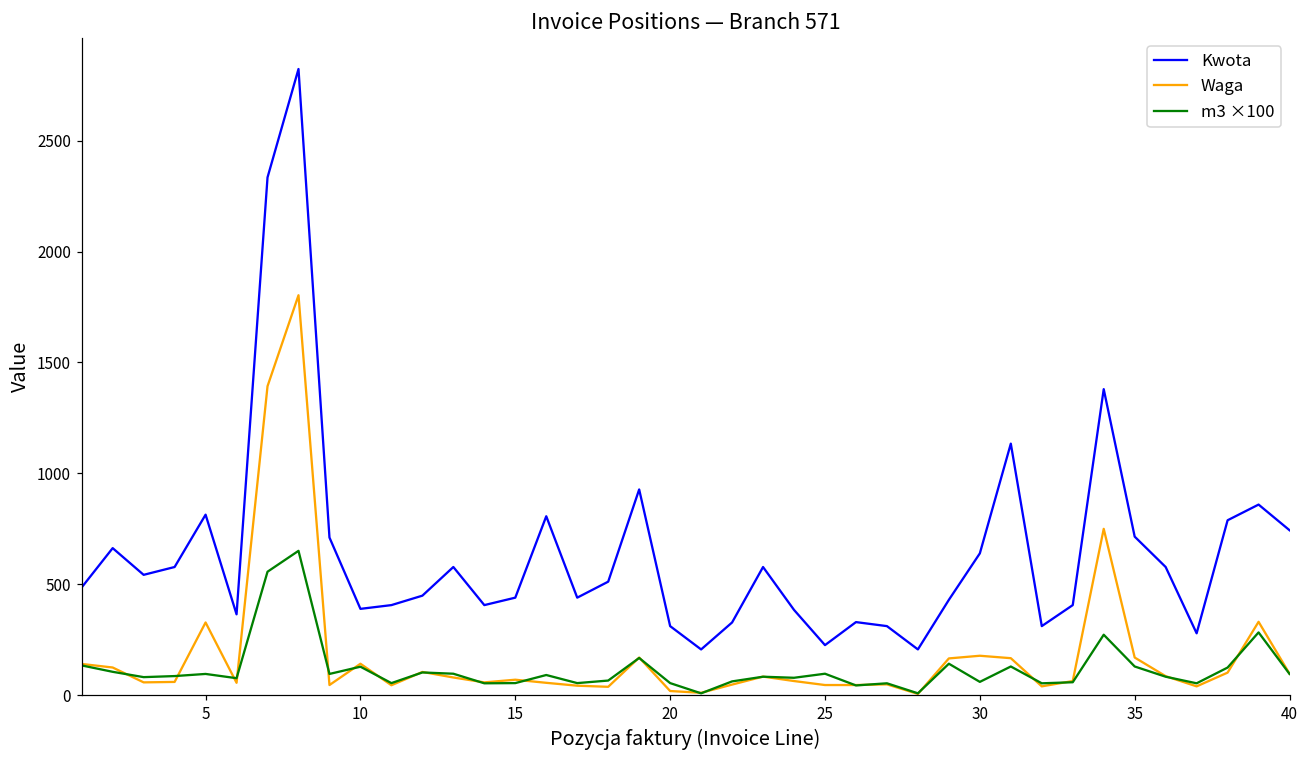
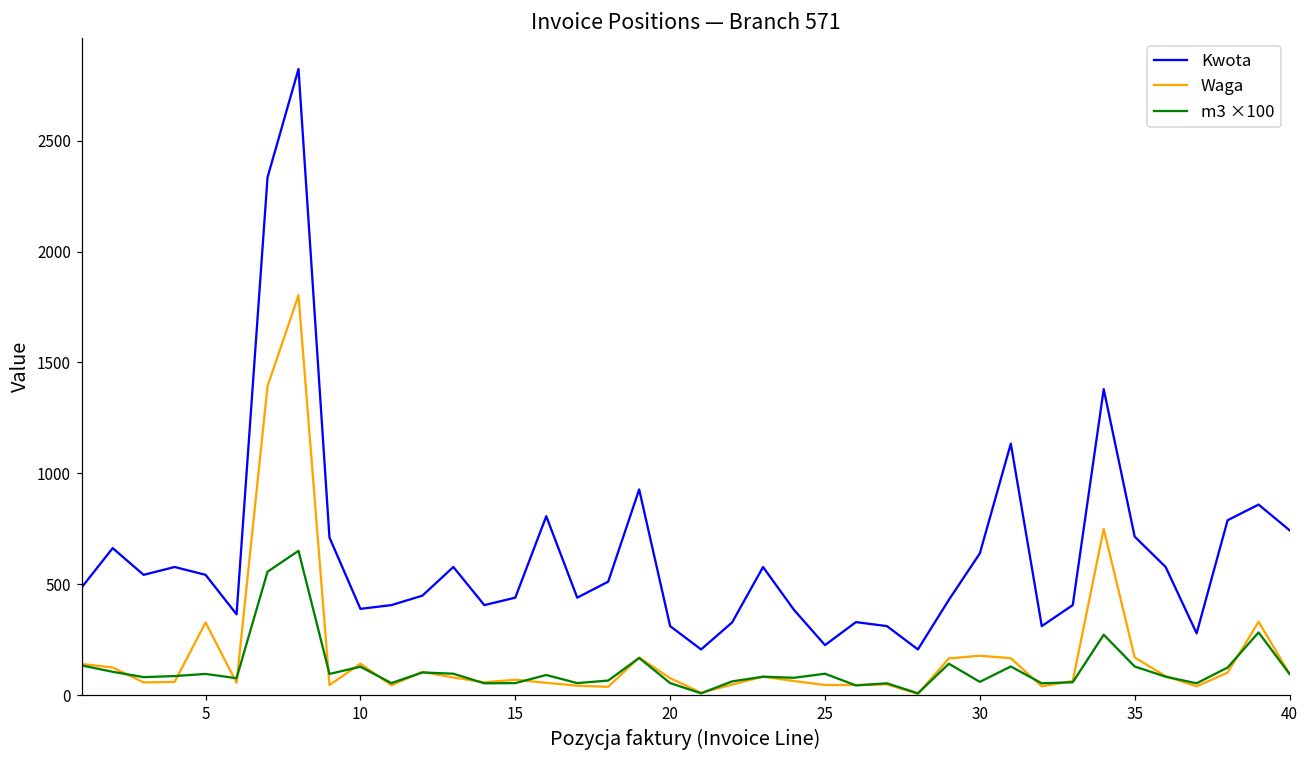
  {
    "Kwota": {
-     "5": 810,
+     "5": 540,
      "10": 390,
      "15": 440,
      "20": 310,
      "25": 230,
      "30": 640,
      "35": 710,
      "40": 740
    },
    "Waga": {
      "5": 330,
      "10": 140,
      "15": 70,
-     "20": 20,
+     "20": 80,
      "25": 50,
      "30": 180,
      "35": 170
    },
    "m3 ×100": {
      "5": 100,
      "10": 130,
      "15": 50,
      "20": 50,
      "25": 100,
      "30": 60,
      "35": 130
    }
  }
